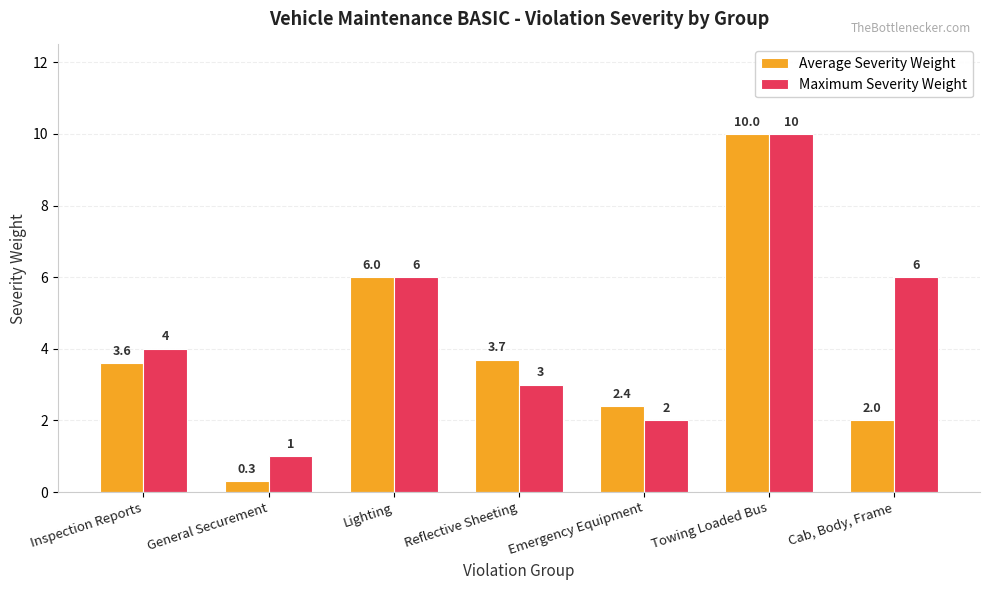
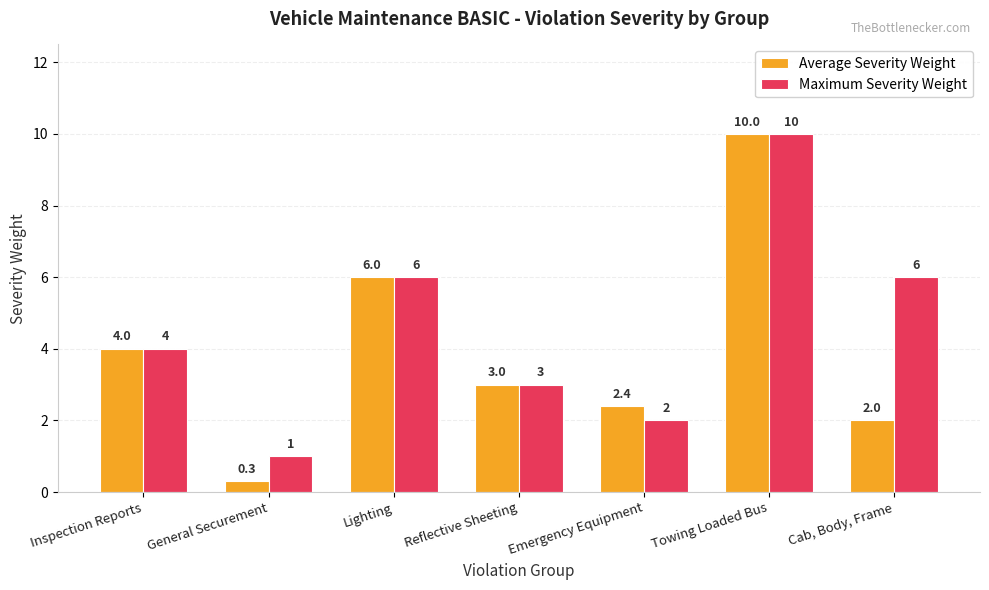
  {
    "Average Severity Weight": {
-     "Inspection Reports": 3.6,
+     "Inspection Reports": 4.0,
      "General Securement": 0.3,
      "Lighting": 6.0,
-     "Reflective Sheeting": 3.7,
+     "Reflective Sheeting": 3.0,
      "Emergency Equipment": 2.4,
      "Towing Loaded Bus": 10.0,
      "Cab, Body, Frame": 2.0
    },
    "Maximum Severity Weight": {
      "Inspection Reports": 4,
      "General Securement": 1,
      "Lighting": 6,
      "Reflective Sheeting": 3,
      "Emergency Equipment": 2,
      "Towing Loaded Bus": 10,
      "Cab, Body, Frame": 6
    }
  }
